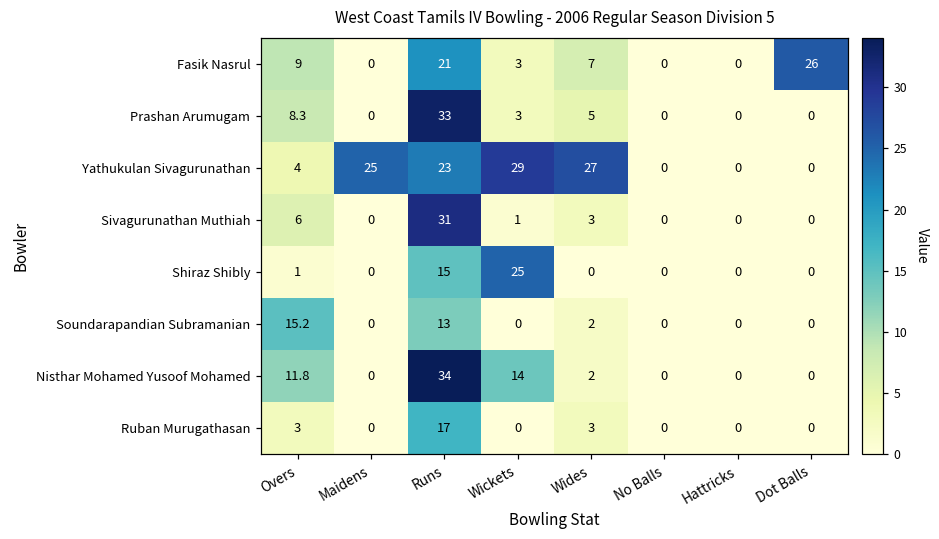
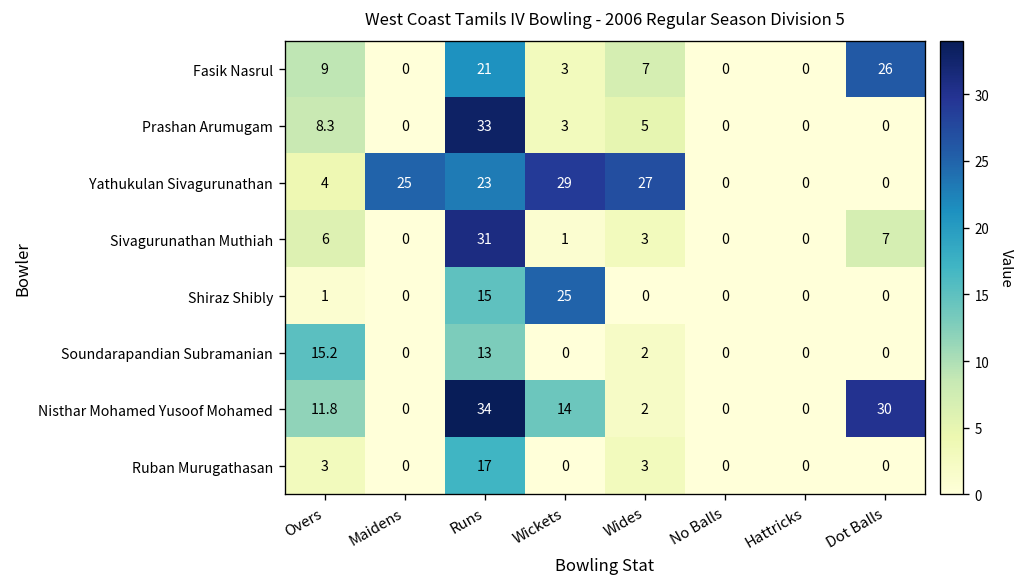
  {
    "Fasik Nasrul": {
      "Overs": 9,
      "Maidens": 0,
      "Runs": 21,
      "Wickets": 3,
      "Wides": 7,
      "No Balls": 0,
      "Hattricks": 0,
      "Dot Balls": 26
    },
    "Prashan Arumugam": {
      "Overs": 8.3,
      "Maidens": 0,
      "Runs": 33,
      "Wickets": 3,
      "Wides": 5,
      "No Balls": 0,
      "Hattricks": 0,
      "Dot Balls": 0
    },
    "Yathukulan Sivagurunathan": {
      "Overs": 4,
      "Maidens": 25,
      "Runs": 23,
      "Wickets": 29,
      "Wides": 27,
      "No Balls": 0,
      "Hattricks": 0,
      "Dot Balls": 0
    },
    "Sivagurunathan Muthiah": {
      "Overs": 6,
      "Maidens": 0,
      "Runs": 31,
      "Wickets": 1,
      "Wides": 3,
      "No Balls": 0,
      "Hattricks": 0,
-     "Dot Balls": 0
+     "Dot Balls": 7
    },
    "Shiraz Shibly": {
      "Overs": 1,
      "Maidens": 0,
      "Runs": 15,
      "Wickets": 25,
      "Wides": 0,
      "No Balls": 0,
      "Hattricks": 0,
      "Dot Balls": 0
    },
    "Soundarapandian Subramanian": {
      "Overs": 15.2,
      "Maidens": 0,
      "Runs": 13,
      "Wickets": 0,
      "Wides": 2,
      "No Balls": 0,
      "Hattricks": 0,
      "Dot Balls": 0
    },
    "Nisthar Mohamed Yusoof Mohamed": {
      "Overs": 11.8,
      "Maidens": 0,
      "Runs": 34,
      "Wickets": 14,
      "Wides": 2,
      "No Balls": 0,
      "Hattricks": 0,
-     "Dot Balls": 0
+     "Dot Balls": 30
    },
    "Ruban Murugathasan": {
      "Overs": 3,
      "Maidens": 0,
      "Runs": 17,
      "Wickets": 0,
      "Wides": 3,
      "No Balls": 0,
      "Hattricks": 0,
      "Dot Balls": 0
    }
  }
